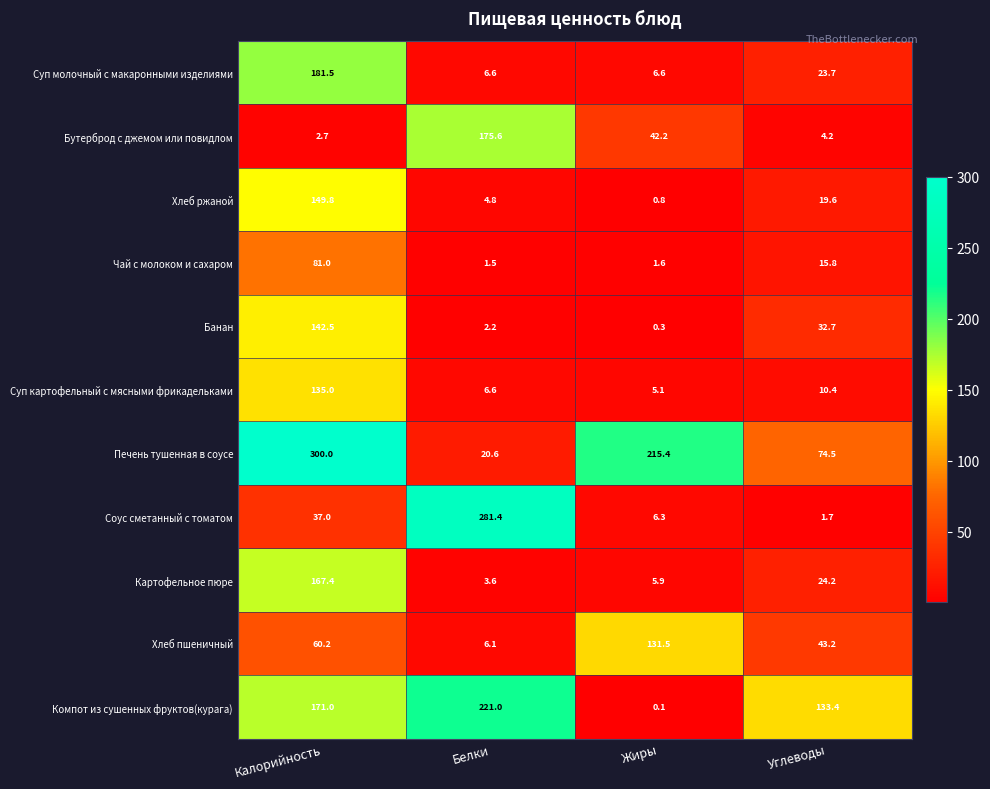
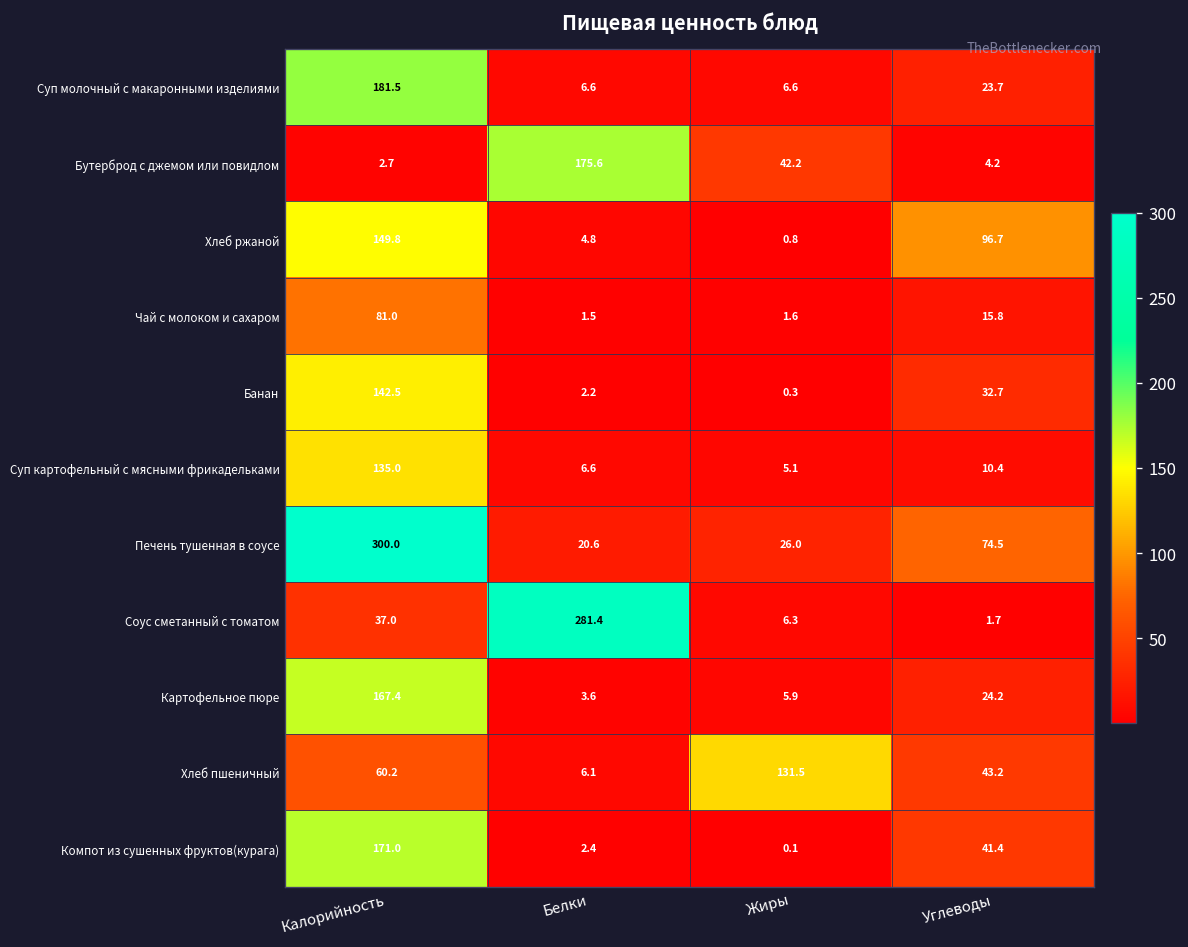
  {
    "Суп молочный с макаронными изделиями": {
      "Калорийность": 181.5,
      "Белки": 6.6,
      "Жиры": 6.6,
      "Углеводы": 23.7
    },
    "Бутерброд с джемом или повидлом": {
      "Калорийность": 2.7,
      "Белки": 175.6,
      "Жиры": 42.2,
      "Углеводы": 4.2
    },
    "Хлеб ржаной": {
      "Калорийность": 149.8,
      "Белки": 4.8,
      "Жиры": 0.8,
-     "Углеводы": 19.6
+     "Углеводы": 96.7
    },
    "Чай с молоком и сахаром": {
      "Калорийность": 81.0,
      "Белки": 1.5,
      "Жиры": 1.6,
      "Углеводы": 15.8
    },
    "Банан": {
      "Калорийность": 142.5,
      "Белки": 2.2,
      "Жиры": 0.3,
      "Углеводы": 32.7
    },
    "Суп картофельный с мясными фрикадельками": {
      "Калорийность": 135.0,
      "Белки": 6.6,
      "Жиры": 5.1,
      "Углеводы": 10.4
    },
    "Печень тушенная в соусе": {
      "Калорийность": 300.0,
      "Белки": 20.6,
-     "Жиры": 215.4,
+     "Жиры": 26.0,
      "Углеводы": 74.5
    },
    "Соус сметанный с томатом": {
      "Калорийность": 37.0,
      "Белки": 281.4,
      "Жиры": 6.3,
      "Углеводы": 1.7
    },
    "Картофельное пюре": {
      "Калорийность": 167.4,
      "Белки": 3.6,
      "Жиры": 5.9,
      "Углеводы": 24.2
    },
    "Хлеб пшеничный": {
      "Калорийность": 60.2,
      "Белки": 6.1,
      "Жиры": 131.5,
      "Углеводы": 43.2
    },
    "Компот из сушенных фруктов(курага)": {
      "Калорийность": 171.0,
-     "Белки": 221.0,
+     "Белки": 2.4,
      "Жиры": 0.1,
-     "Углеводы": 133.4
+     "Углеводы": 41.4
    }
  }
